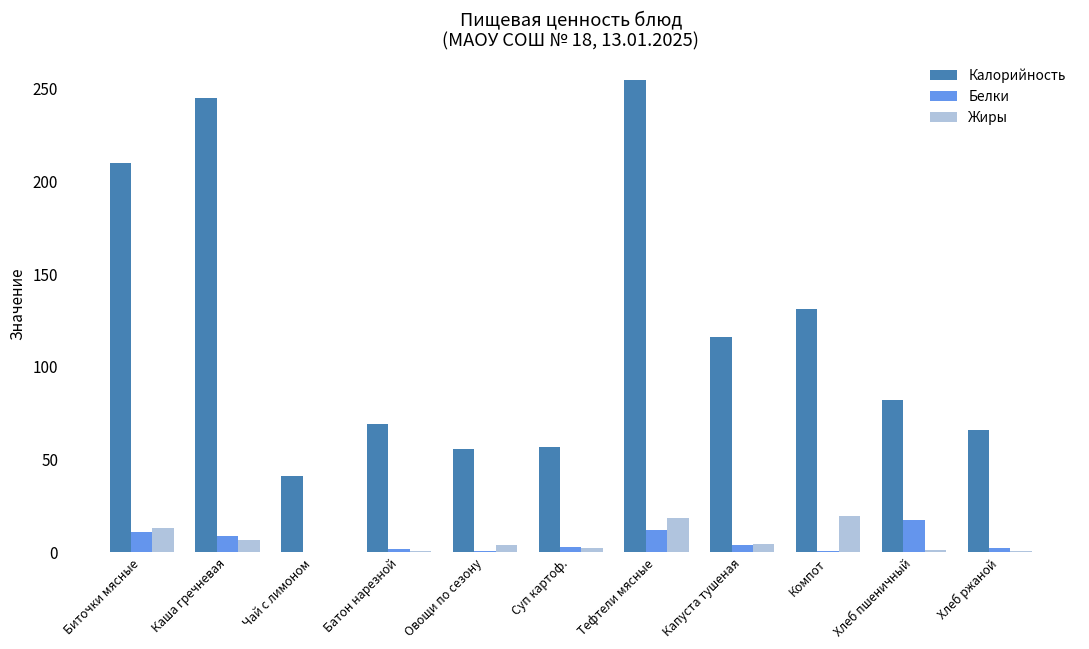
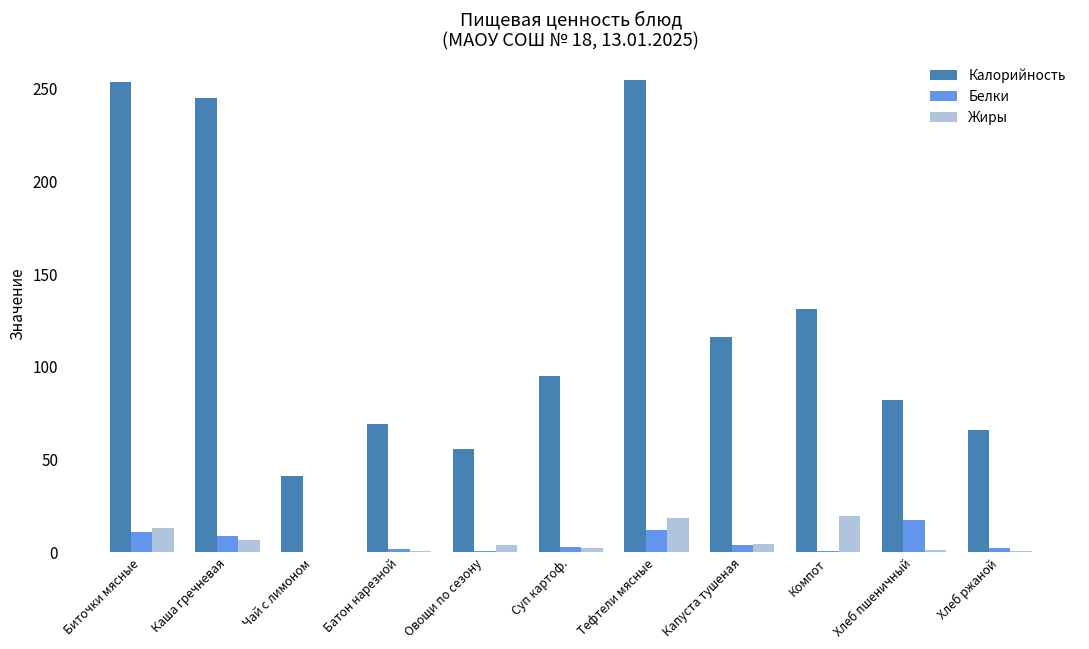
  {
    "Калорийность": {
-     "Биточки мясные": 210,
+     "Биточки мясные": 254,
      "Каша гречневая": 245,
      "Чай с лимоном": 41,
      "Батон нарезной": 69,
      "Овощи по сезону": 56,
-     "Суп картоф.": 57,
+     "Суп картоф.": 95,
      "Тефтели мясные": 255,
      "Капуста тушеная": 116,
      "Компот": 131,
      "Хлеб пшеничный": 82,
      "Хлеб ржаной": 66
    },
    "Белки": {
      "Биточки мясные": 11,
      "Каша гречневая": 9,
      "Батон нарезной": 2,
      "Суп картоф.": 3,
      "Тефтели мясные": 12,
      "Капуста тушеная": 4,
      "Хлеб пшеничный": 17,
      "Хлеб ржаной": 2
    },
    "Жиры": {
      "Биточки мясные": 13,
      "Каша гречневая": 6,
      "Чай с лимоном": 0,
      "Овощи по сезону": 4,
      "Суп картоф.": 2,
      "Тефтели мясные": 19,
      "Капуста тушеная": 4,
      "Компот": 19
    }
  }
